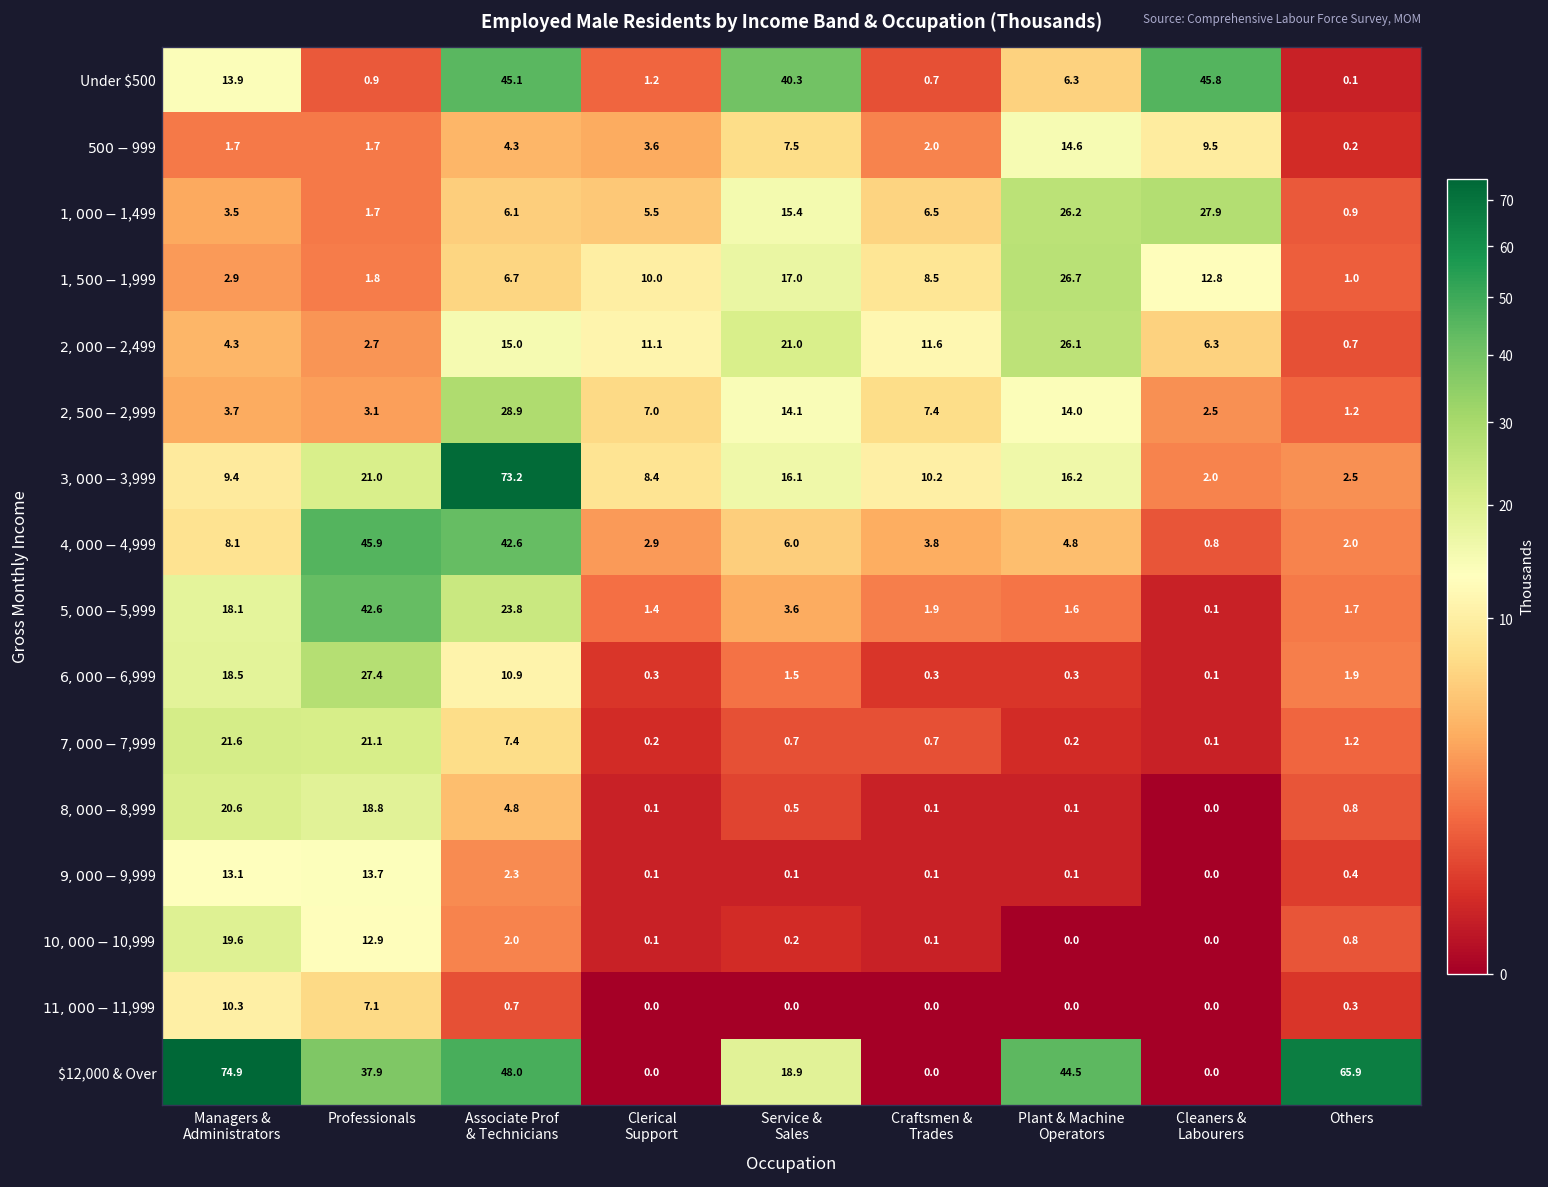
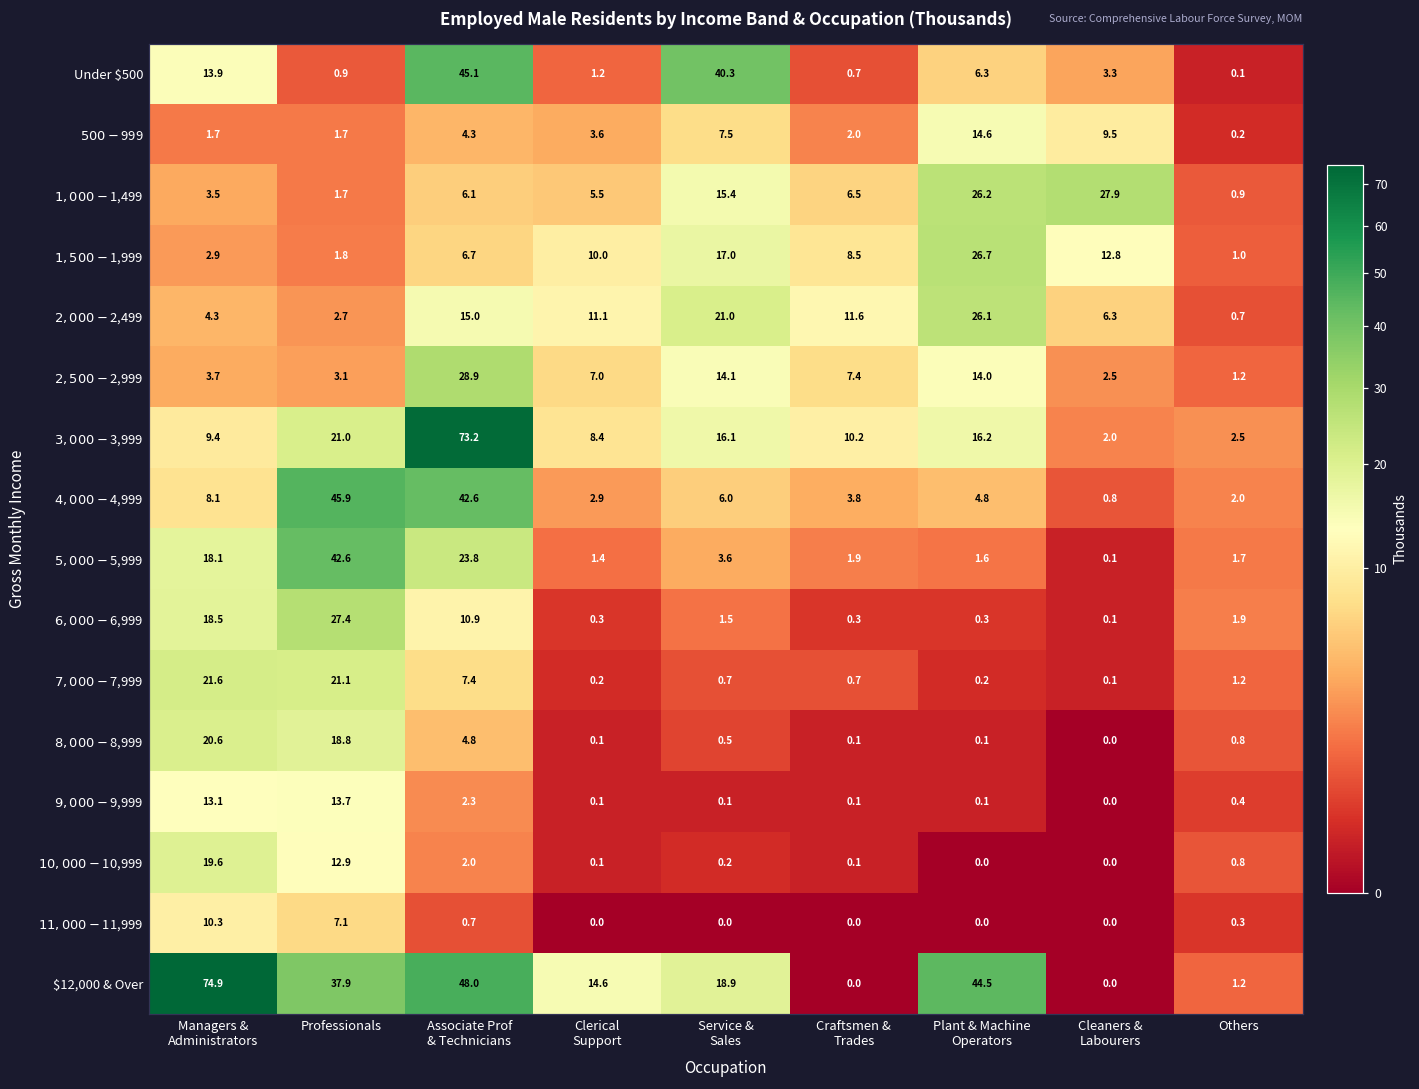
  {
    "Under $500": {
      "Managers & Administrators": 13.9,
      "Professionals": 0.9,
      "Associate Prof & Technicians": 45.1,
      "Clerical Support": 1.2,
      "Service & Sales": 40.3,
      "Craftsmen & Trades": 0.7,
      "Plant & Machine Operators": 6.3,
-     "Cleaners & Labourers": 45.8,
+     "Cleaners & Labourers": 3.3,
      "Others": 0.1
    },
    "$12,000 & Over": {
      "Managers & Administrators": 74.9,
      "Professionals": 37.9,
      "Associate Prof & Technicians": 48.0,
-     "Clerical Support": 0.0,
+     "Clerical Support": 14.6,
      "Service & Sales": 18.9,
      "Craftsmen & Trades": 0.0,
      "Plant & Machine Operators": 44.5,
      "Cleaners & Labourers": 0.0,
-     "Others": 65.9
+     "Others": 1.2
    }
  }
